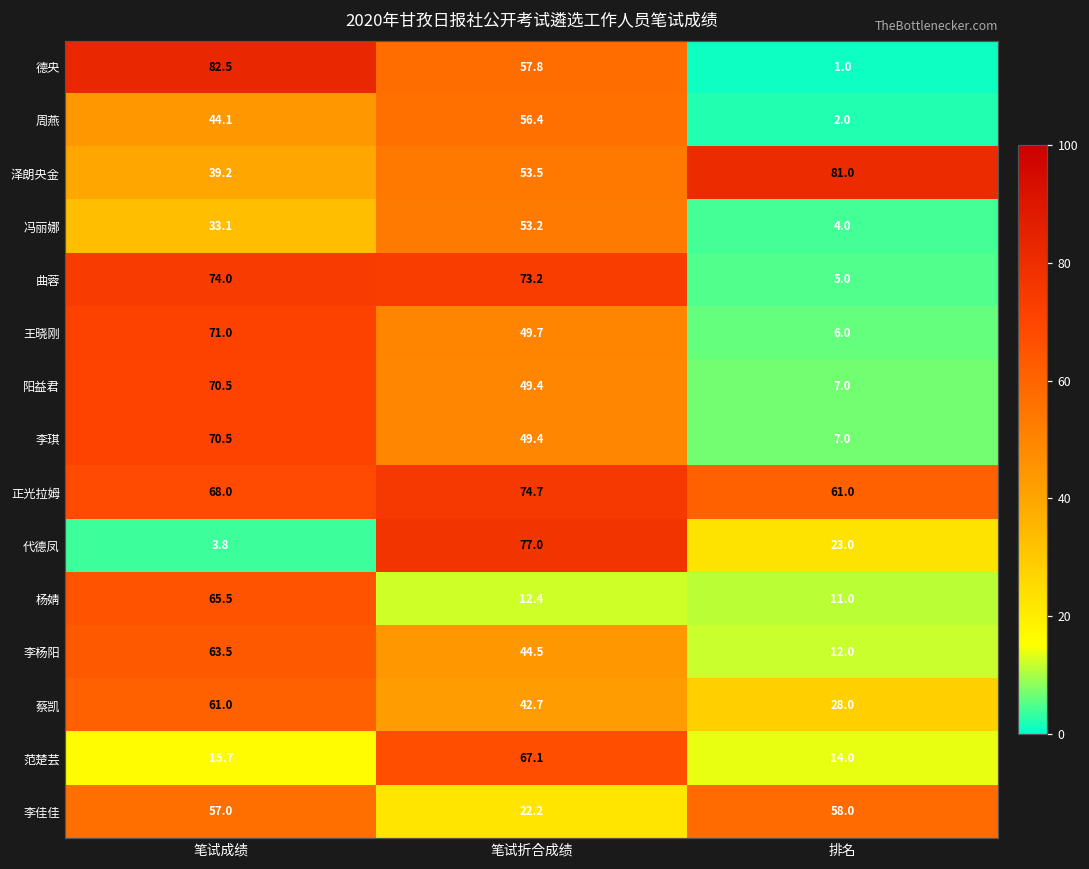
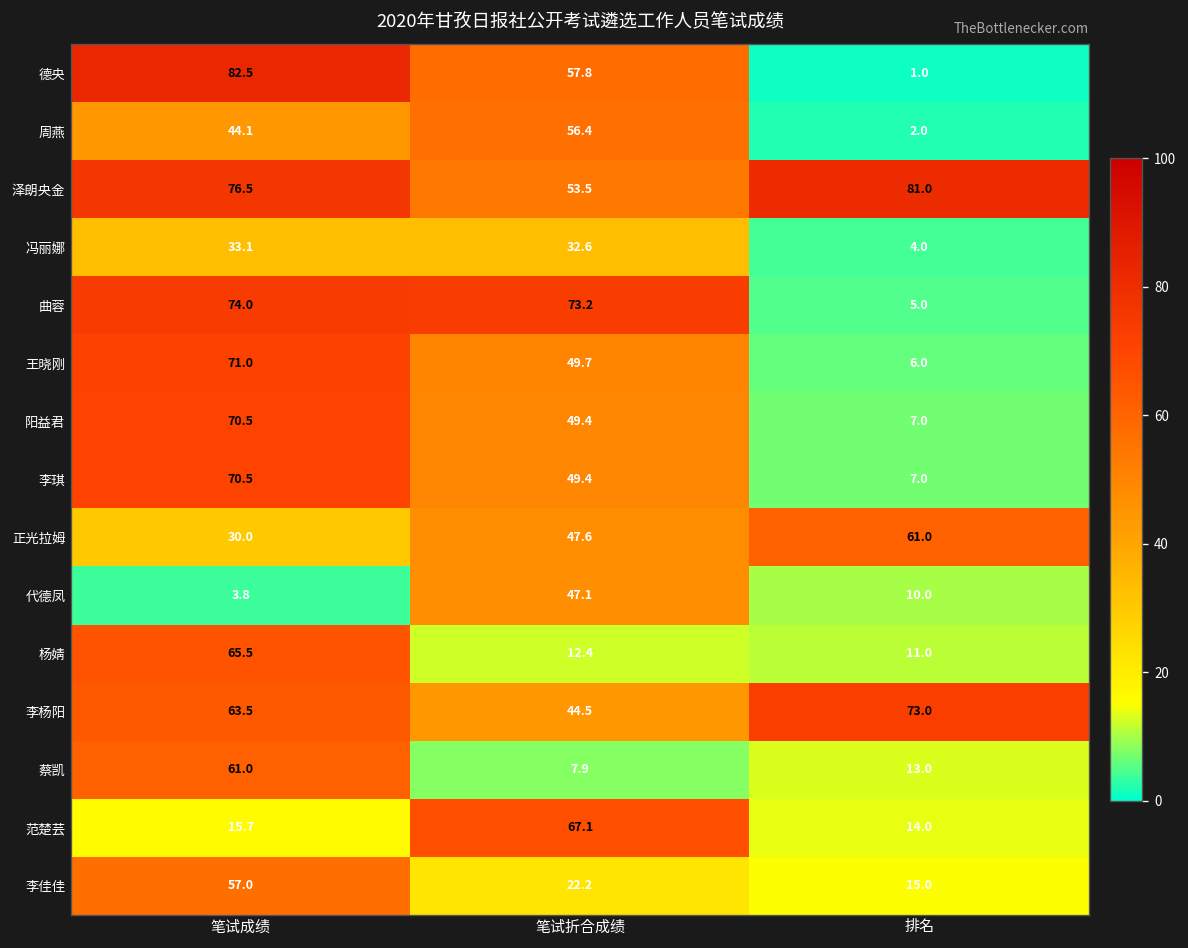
  {
    "德央": {
      "笔试成绩": 82.5,
      "笔试折合成绩": 57.8,
      "排名": 1.0
    },
    "周燕": {
      "笔试成绩": 44.1,
      "笔试折合成绩": 56.4,
      "排名": 2.0
    },
    "泽朗央金": {
-     "笔试成绩": 39.2,
+     "笔试成绩": 76.5,
      "笔试折合成绩": 53.5,
      "排名": 81.0
    },
    "冯丽娜": {
      "笔试成绩": 33.1,
-     "笔试折合成绩": 53.2,
+     "笔试折合成绩": 32.6,
      "排名": 4.0
    },
    "曲蓉": {
      "笔试成绩": 74.0,
      "笔试折合成绩": 73.2,
      "排名": 5.0
    },
    "王晓刚": {
      "笔试成绩": 71.0,
      "笔试折合成绩": 49.7,
      "排名": 6.0
    },
    "阳益君": {
      "笔试成绩": 70.5,
      "笔试折合成绩": 49.4,
      "排名": 7.0
    },
    "李琪": {
      "笔试成绩": 70.5,
      "笔试折合成绩": 49.4,
      "排名": 7.0
    },
    "正光拉姆": {
-     "笔试成绩": 68.0,
-     "笔试折合成绩": 74.7,
+     "笔试成绩": 30.0,
+     "笔试折合成绩": 47.6,
      "排名": 61.0
    },
    "代德凤": {
      "笔试成绩": 3.8,
-     "笔试折合成绩": 77.0,
-     "排名": 23.0
+     "笔试折合成绩": 47.1,
+     "排名": 10.0
    },
    "杨婧": {
      "笔试成绩": 65.5,
      "笔试折合成绩": 12.4,
      "排名": 11.0
    },
    "李杨阳": {
      "笔试成绩": 63.5,
      "笔试折合成绩": 44.5,
-     "排名": 12.0
+     "排名": 73.0
    },
    "蔡凯": {
      "笔试成绩": 61.0,
-     "笔试折合成绩": 42.7,
-     "排名": 28.0
+     "笔试折合成绩": 7.9,
+     "排名": 13.0
    },
    "范楚芸": {
      "笔试成绩": 15.7,
      "笔试折合成绩": 67.1,
      "排名": 14.0
    },
    "李佳佳": {
      "笔试成绩": 57.0,
      "笔试折合成绩": 22.2,
-     "排名": 58.0
+     "排名": 15.0
    }
  }
